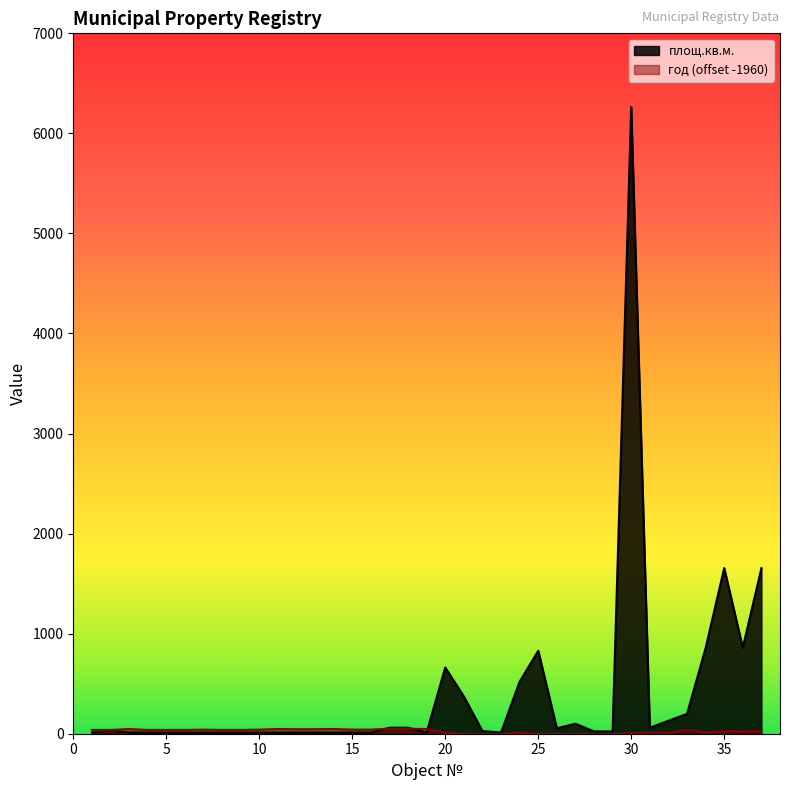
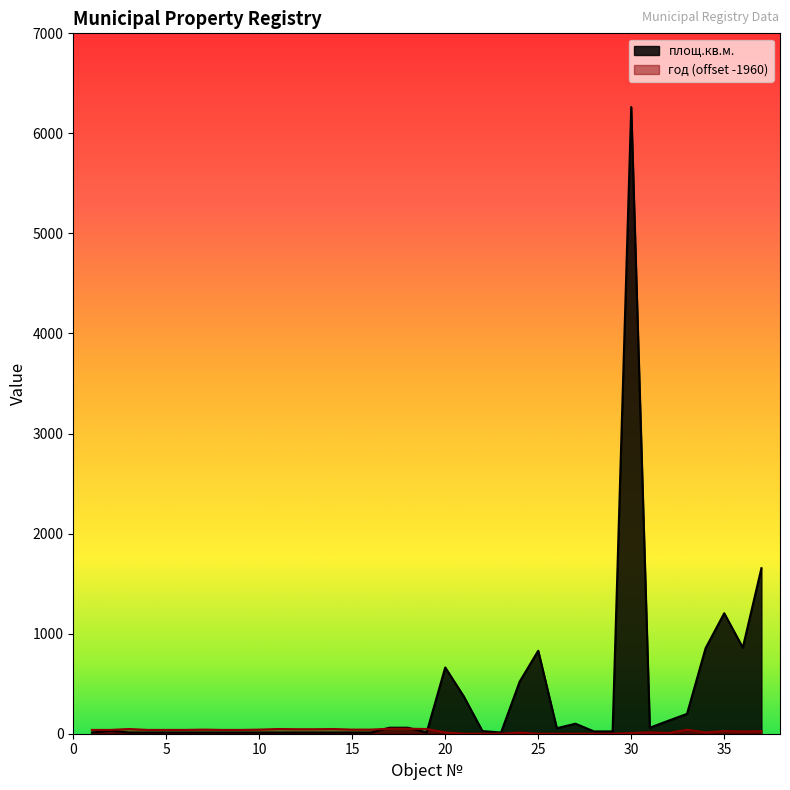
  {
    "площ.кв.м.": {
      "5": 10,
      "10": 10,
      "15": 10,
      "20": 660,
      "25": 830,
      "30": 6260,
-     "35": 1660
+     "35": 1200
    },
    "год (offset -1960)": {
      "5": 40,
      "10": 40,
      "15": 40,
      "20": 10,
      "25": 0,
      "30": 10,
      "35": 30
    }
  }
